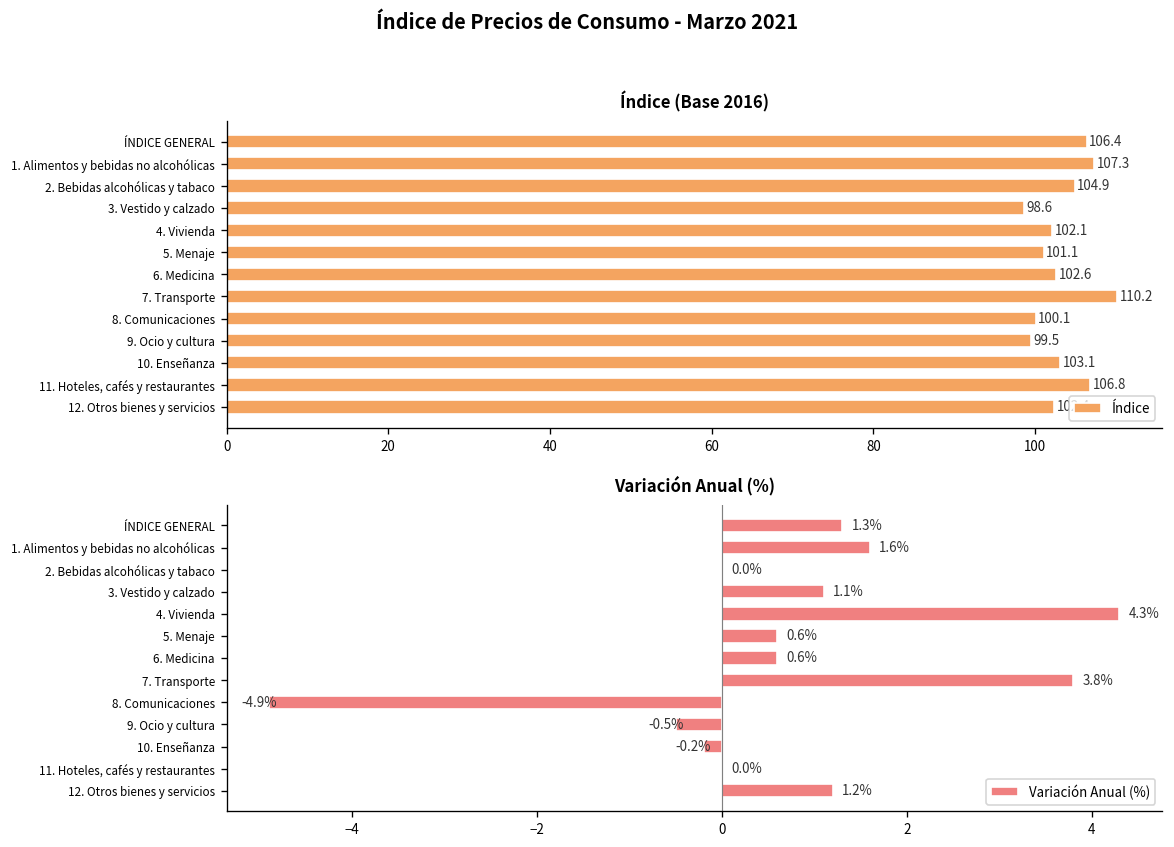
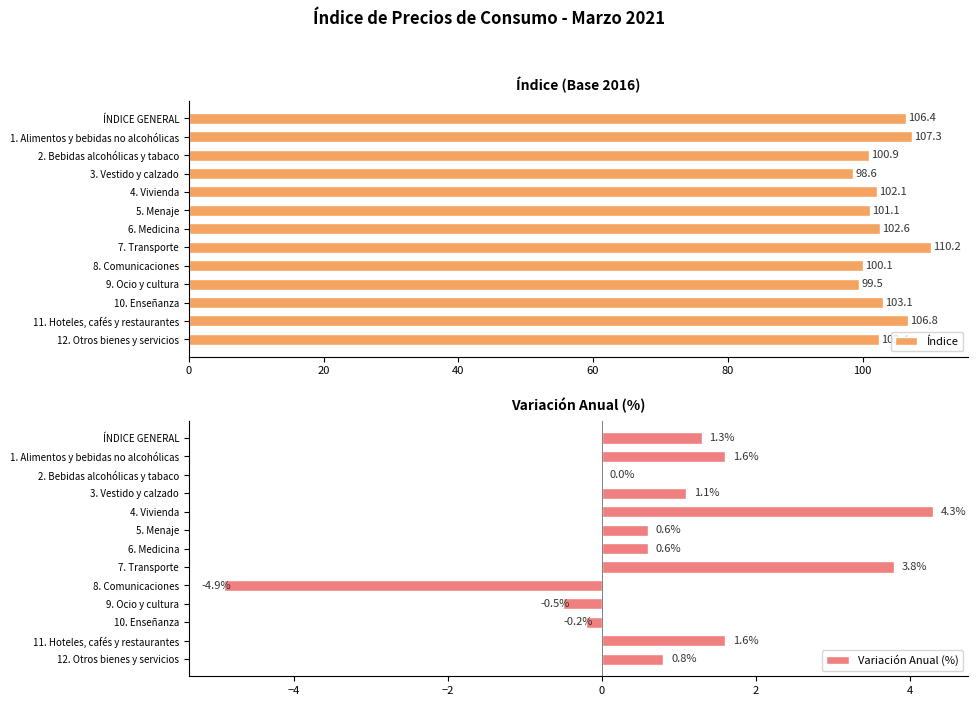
  {
    "Índice (Base 2016)": {
      "ÍNDICE GENERAL": "106.4",
      "1. Alimentos y bebidas no alcohólicas": "107.3",
-     "2. Bebidas alcohólicas y tabaco": "104.9",
+     "2. Bebidas alcohólicas y tabaco": "100.9",
      "3. Vestido y calzado": "98.6",
      "4. Vivienda": "102.1",
      "5. Menaje": "101.1",
      "6. Medicina": "102.6",
      "7. Transporte": "110.2",
      "8. Comunicaciones": "100.1",
      "9. Ocio y cultura": "99.5",
      "10. Enseñanza": "103.1",
      "11. Hoteles, cafés y restaurantes": "106.8"
    },
    "Variación Anual (%)": {
      "ÍNDICE GENERAL": "1.3%",
      "1. Alimentos y bebidas no alcohólicas": "1.6%",
      "2. Bebidas alcohólicas y tabaco": "0.0%",
      "3. Vestido y calzado": "1.1%",
      "4. Vivienda": "4.3%",
      "5. Menaje": "0.6%",
      "6. Medicina": "0.6%",
      "7. Transporte": "3.8%",
      "8. Comunicaciones": "-4.9%",
      "9. Ocio y cultura": "-0.5%",
      "10. Enseñanza": "-0.2%",
-     "11. Hoteles, cafés y restaurantes": "0.0%",
-     "12. Otros bienes y servicios": "1.2%"
+     "11. Hoteles, cafés y restaurantes": "1.6%",
+     "12. Otros bienes y servicios": "0.8%"
    }
  }
